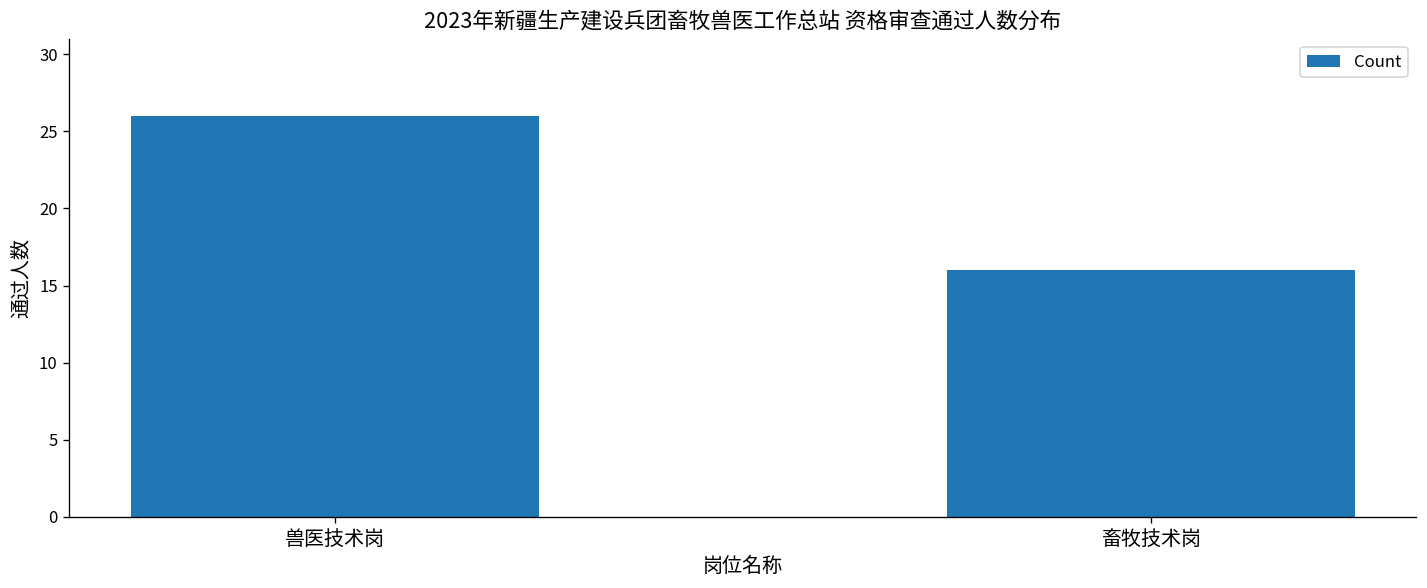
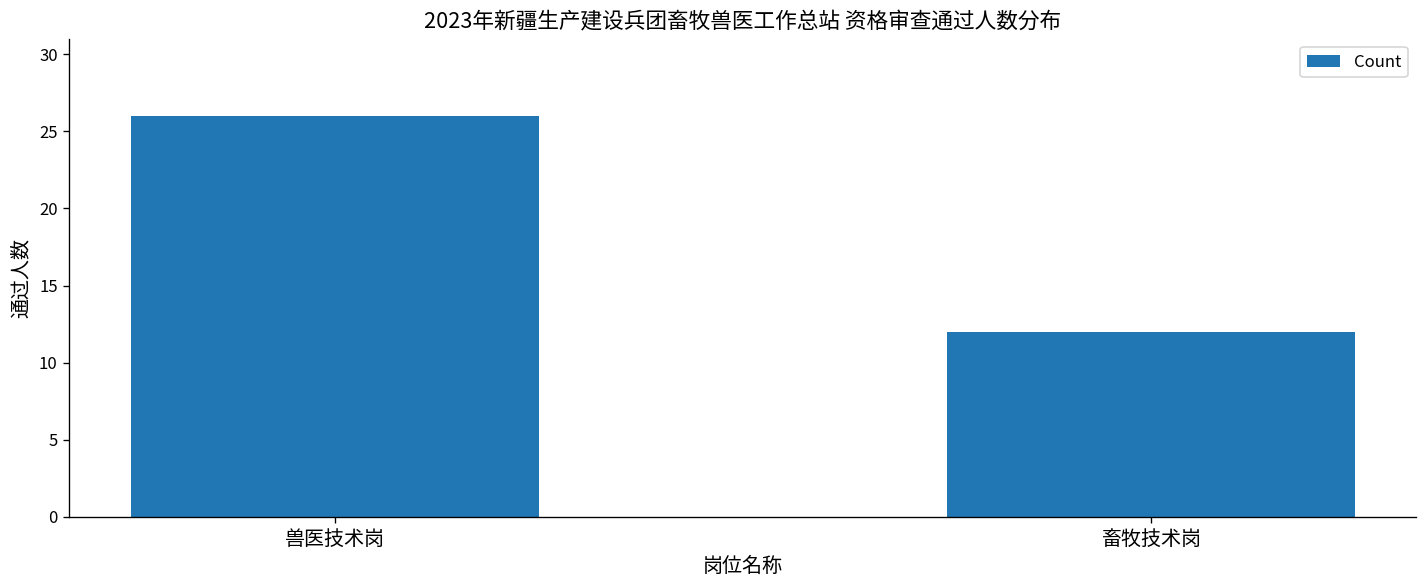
  {
    "兽医技术岗": 26,
-   "畜牧技术岗": 16
+   "畜牧技术岗": 12
  }
